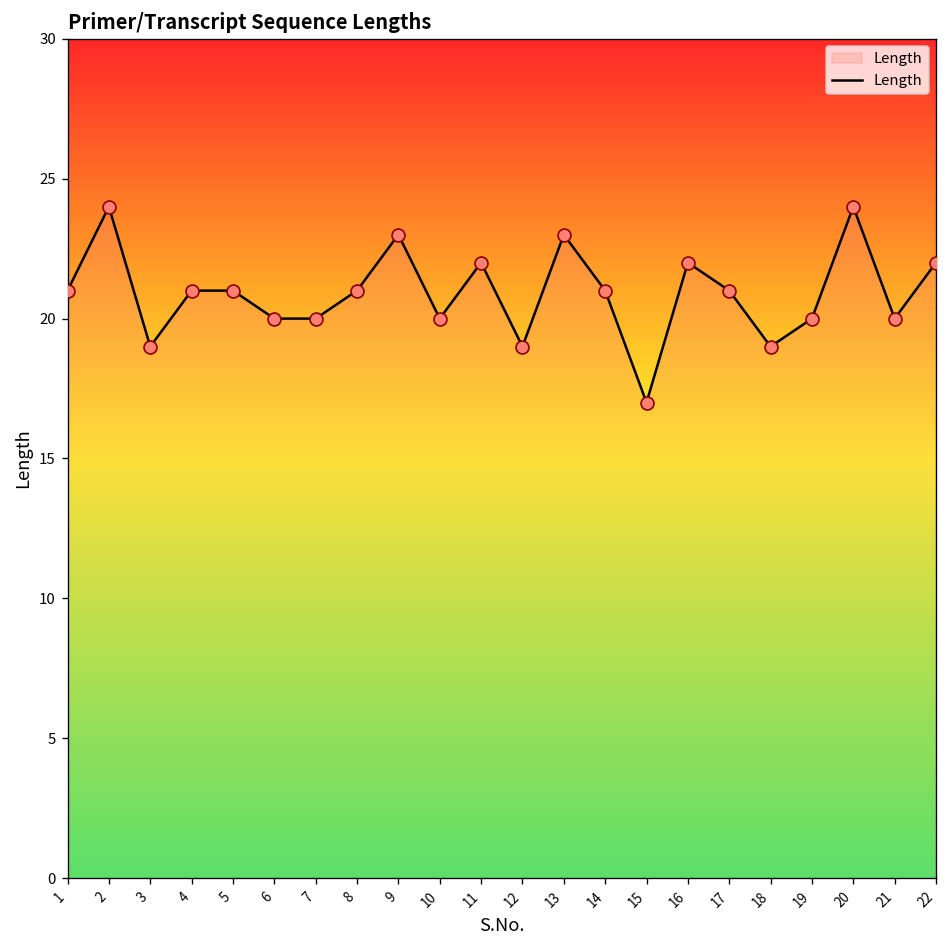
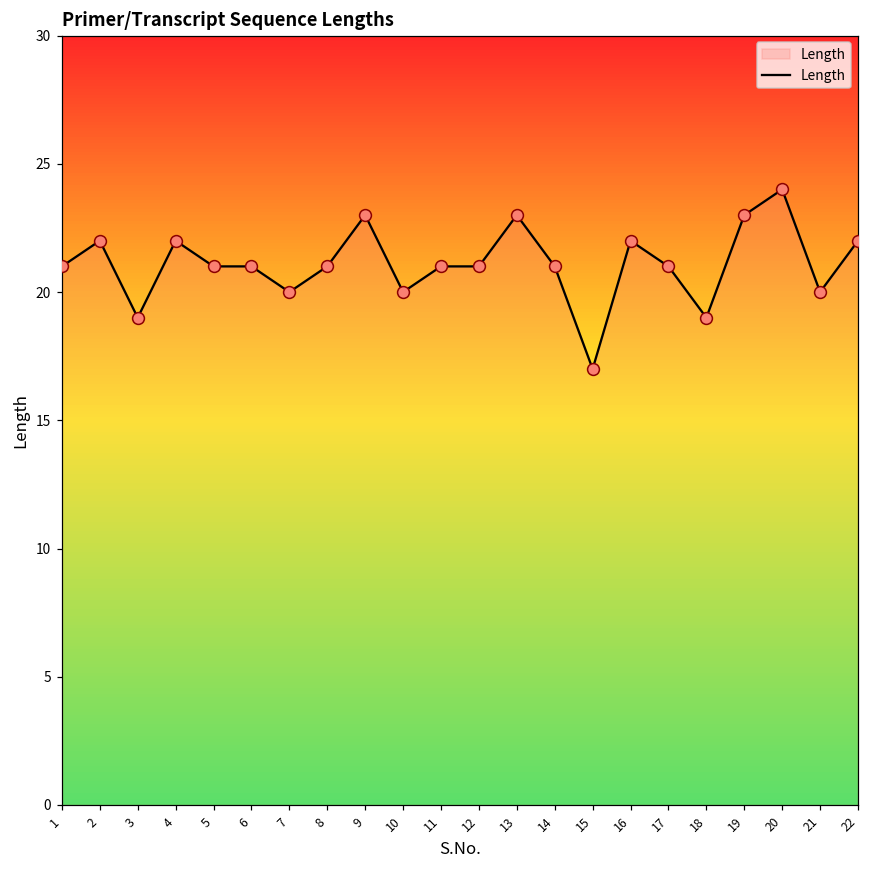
  {
    "1": 21,
-   "2": 24,
+   "2": 22,
    "3": 19,
-   "4": 21,
+   "4": 22,
    "5": 21,
-   "6": 20,
+   "6": 21,
    "7": 20,
    "8": 21,
    "9": 23,
    "10": 20,
-   "11": 22,
-   "12": 19,
+   "11": 21,
+   "12": 21,
    "13": 23,
    "14": 21,
    "15": 17,
    "16": 22,
    "17": 21,
    "18": 19,
-   "19": 20,
+   "19": 23,
    "20": 24,
    "21": 20,
    "22": 22
  }
